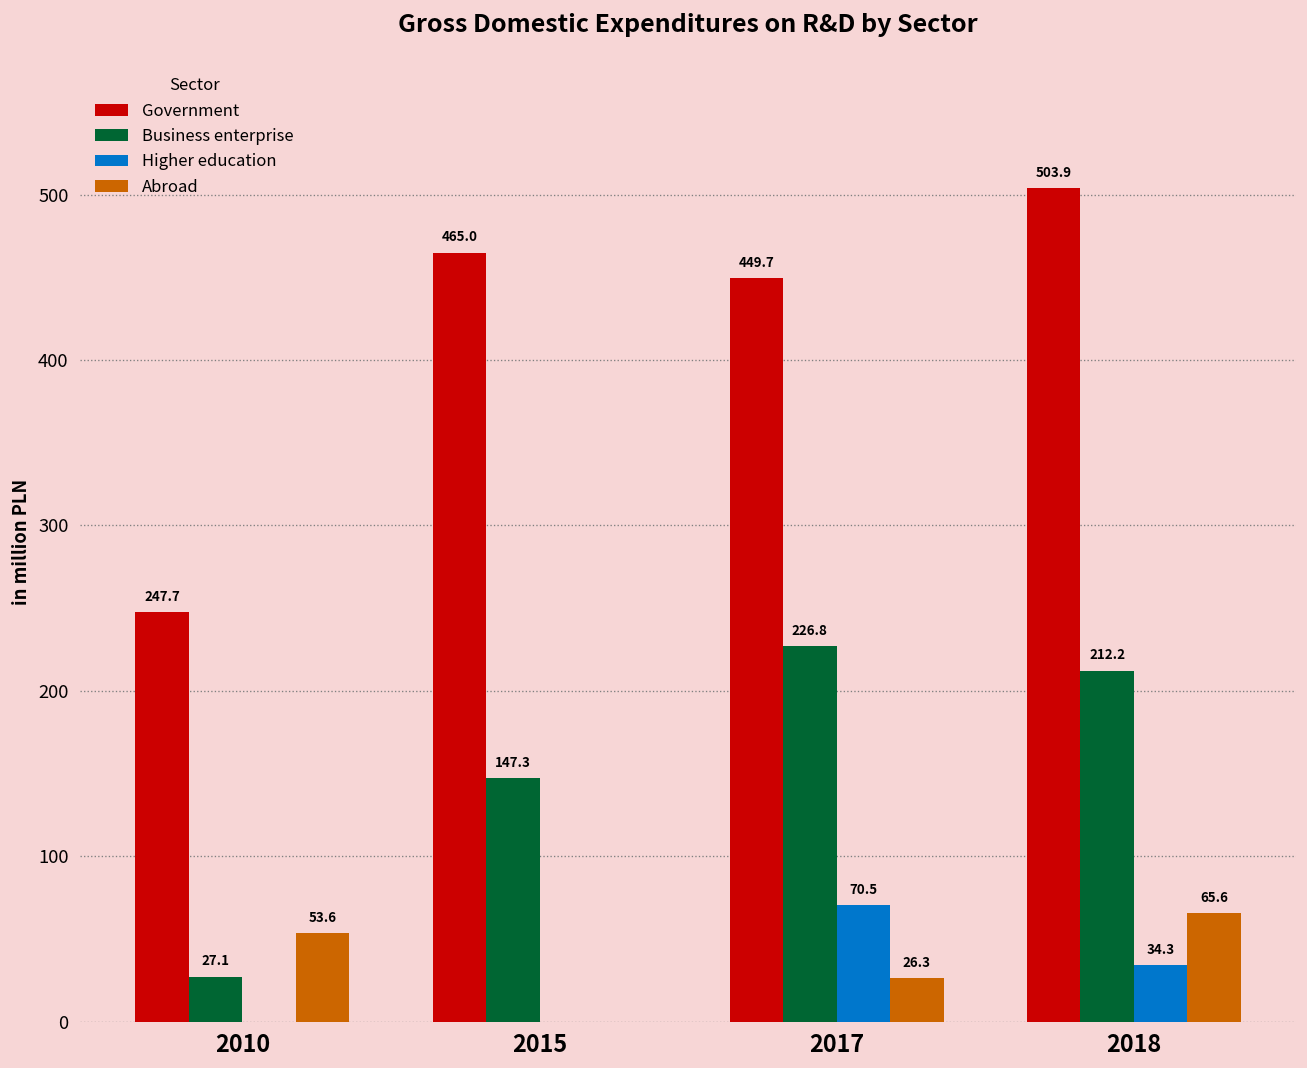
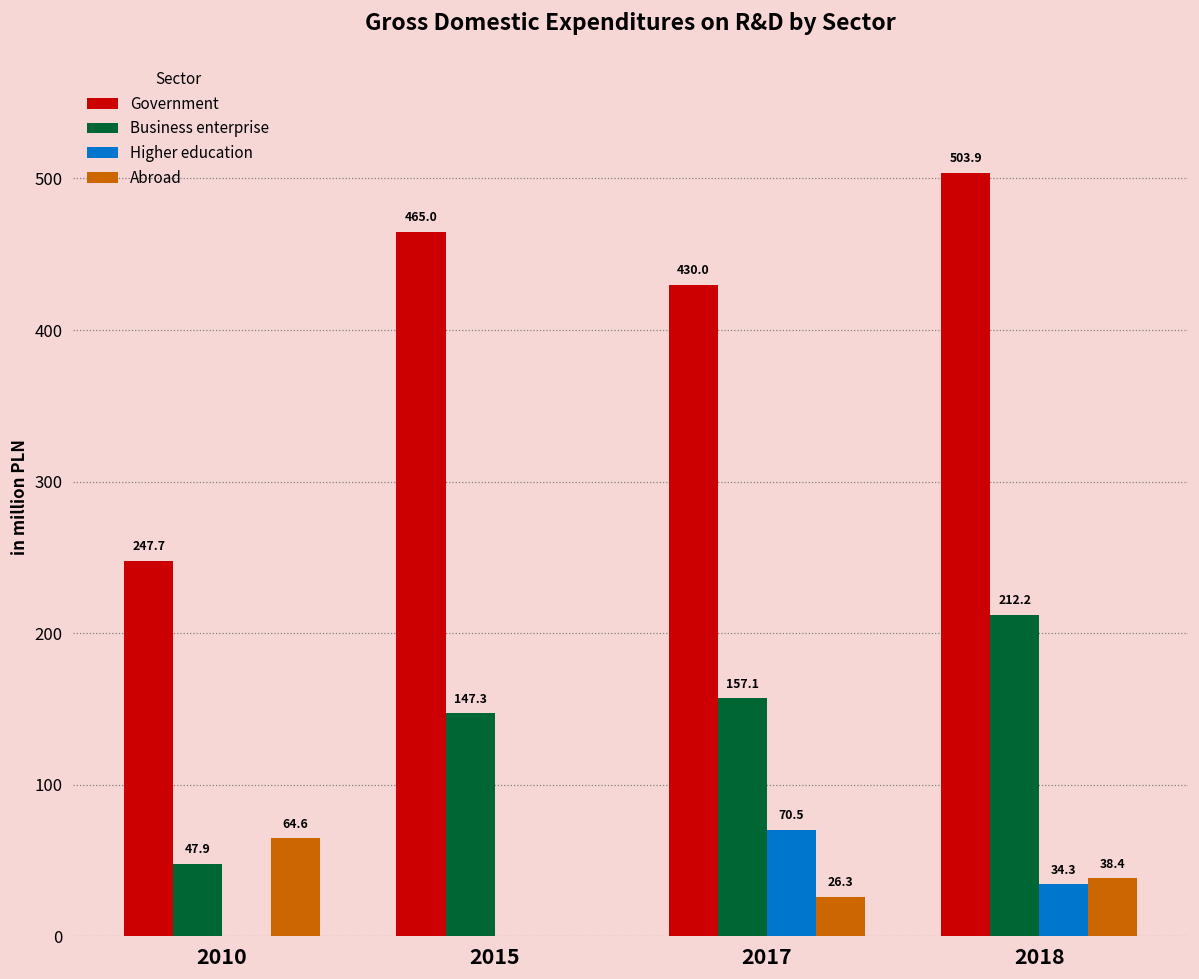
  {
    "Government": {
      "2010": 247.7,
      "2015": 465.0,
-     "2017": 449.7,
+     "2017": 430.0,
      "2018": 503.9
    },
    "Business enterprise": {
-     "2010": 27.1,
+     "2010": 47.9,
      "2015": 147.3,
-     "2017": 226.8,
+     "2017": 157.1,
      "2018": 212.2
    },
    "Higher education": {
      "2017": 70.5,
      "2018": 34.3
    },
    "Abroad": {
-     "2010": 53.6,
+     "2010": 64.6,
      "2017": 26.3,
-     "2018": 65.6
+     "2018": 38.4
    }
  }
